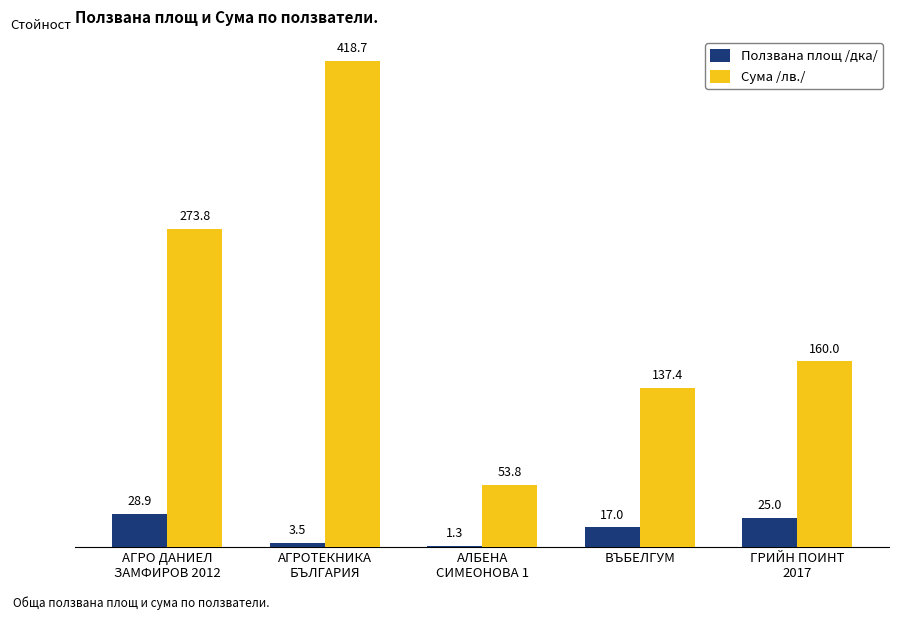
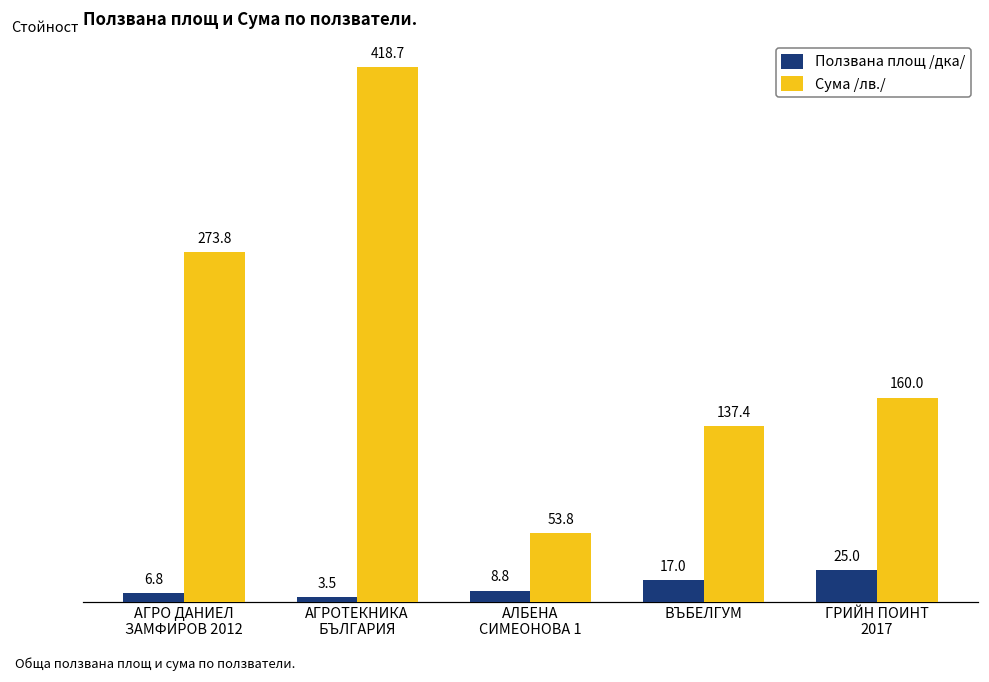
  {
    "Ползвана площ /дка/": {
-     "АГРО ДАНИЕЛ ЗАМФИРОВ 2012": 28.9,
+     "АГРО ДАНИЕЛ ЗАМФИРОВ 2012": 6.8,
      "АГРОТЕКНИКА БЪЛГАРИЯ": 3.5,
-     "АЛБЕНА СИМЕОНОВА 1": 1.3,
+     "АЛБЕНА СИМЕОНОВА 1": 8.8,
      "ВЪБЕЛГУМ": 17.0,
      "ГРИЙН ПОИНТ 2017": 25.0
    },
    "Сума /лв./": {
      "АГРО ДАНИЕЛ ЗАМФИРОВ 2012": 273.8,
      "АГРОТЕКНИКА БЪЛГАРИЯ": 418.7,
      "АЛБЕНА СИМЕОНОВА 1": 53.8,
      "ВЪБЕЛГУМ": 137.4,
      "ГРИЙН ПОИНТ 2017": 160.0
    }
  }
